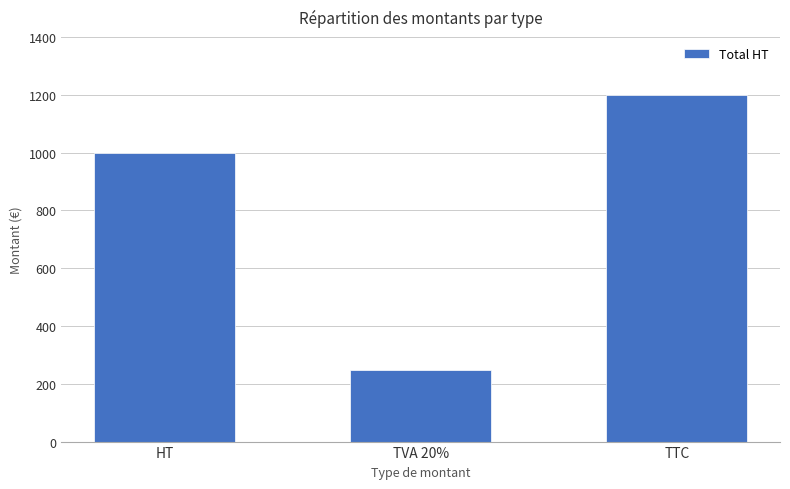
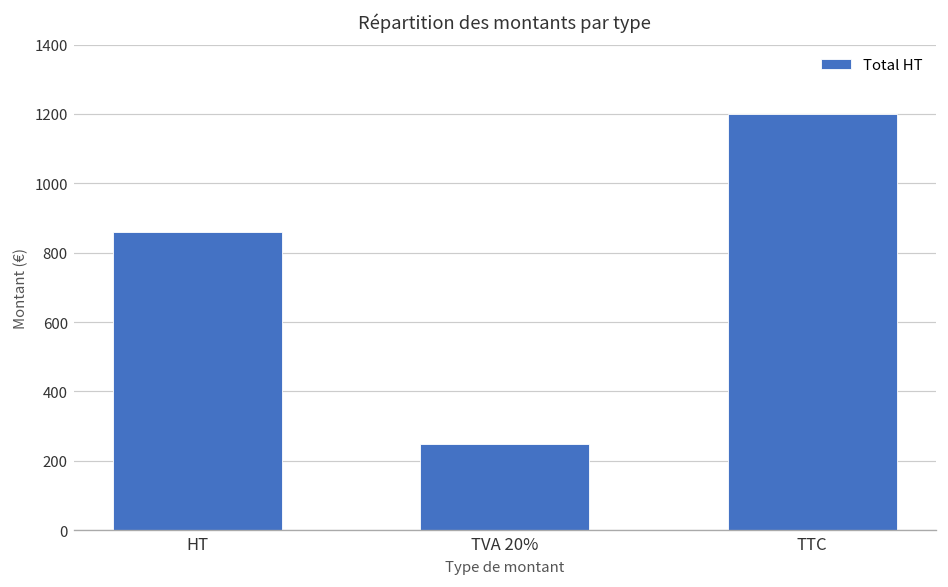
  {
-   "HT": 1000,
+   "HT": 860,
    "TVA 20%": 250,
    "TTC": 1200
  }
